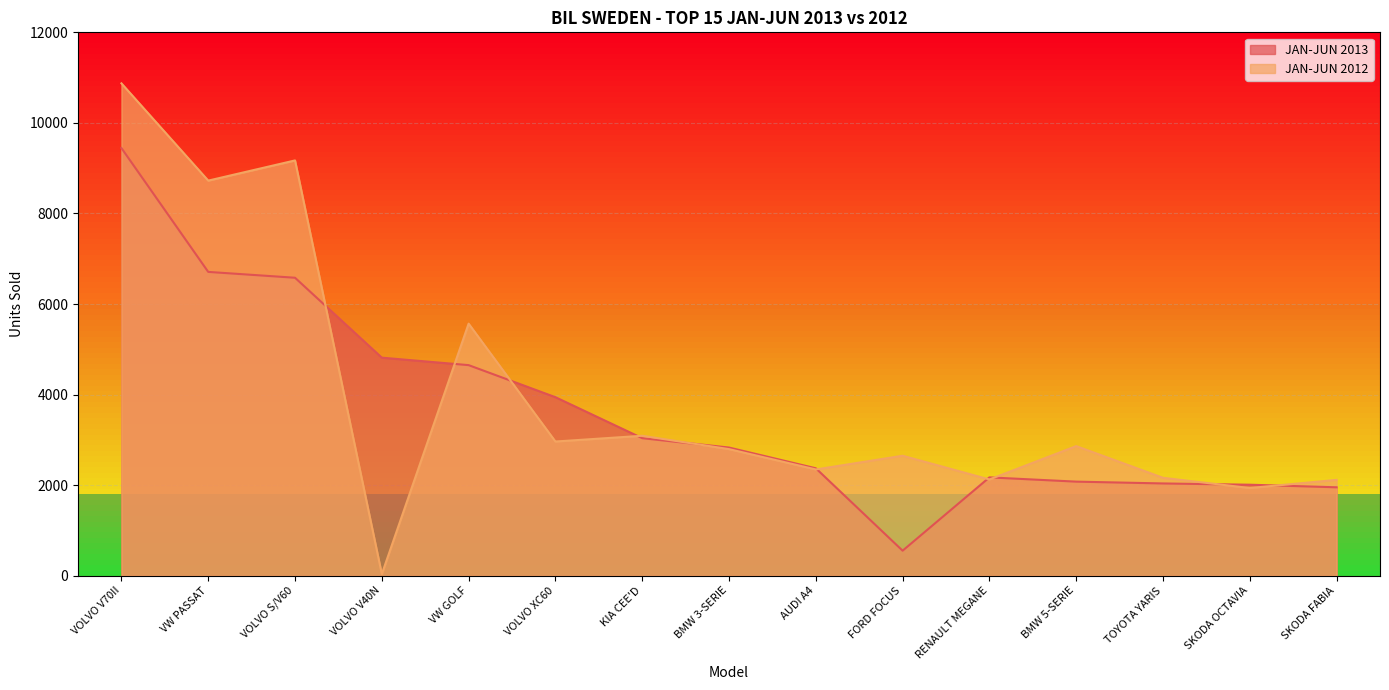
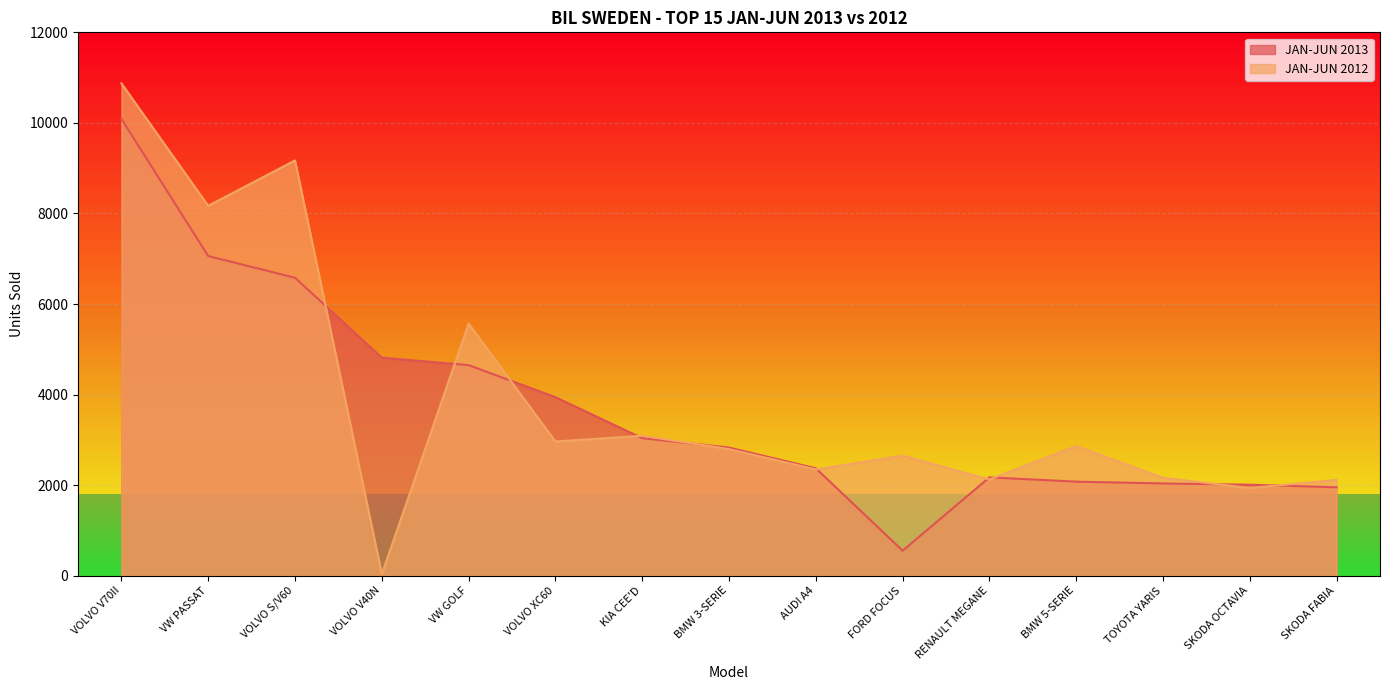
  {
    "JAN-JUN 2013": {
-     "VOLVO V70II": 9400,
-     "VW PASSAT": 6700,
+     "VOLVO V70II": 10100,
+     "VW PASSAT": 7100,
      "VOLVO S/V60": 6600,
      "VOLVO V40N": 4800,
      "VW GOLF": 4700,
      "VOLVO XC60": 3900,
      "FORD FOCUS": 600,
      "BMW 5-SERIE": 2100,
      "TOYOTA YARIS": 2000,
      "SKODA OCTAVIA": 2000,
      "SKODA FABIA": 2000
    },
    "JAN-JUN 2012": {
      "VOLVO V70II": 10900,
-     "VW PASSAT": 8700,
+     "VW PASSAT": 8200,
      "VOLVO S/V60": 9200,
      "VOLVO V40N": 0,
      "VW GOLF": 5600,
      "VOLVO XC60": 3000,
      "FORD FOCUS": 2600,
      "BMW 5-SERIE": 2900,
      "TOYOTA YARIS": 2200,
      "SKODA OCTAVIA": 1900,
      "SKODA FABIA": 2100
    }
  }
